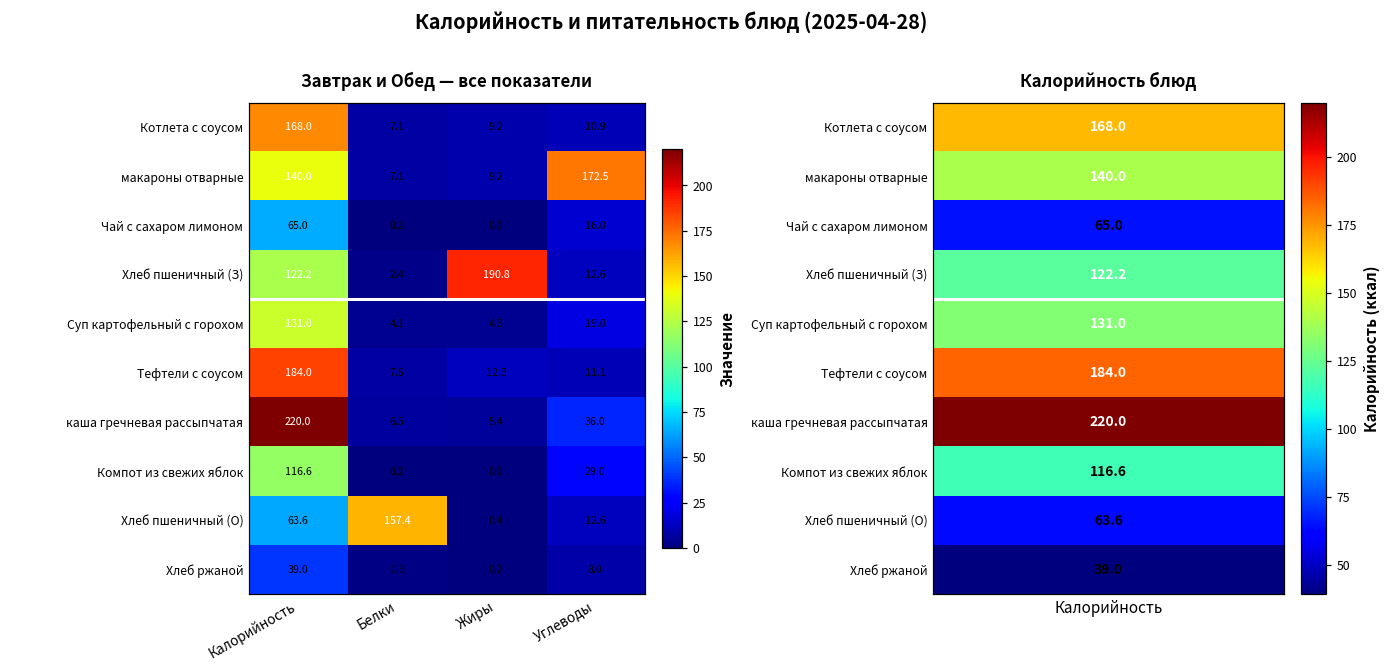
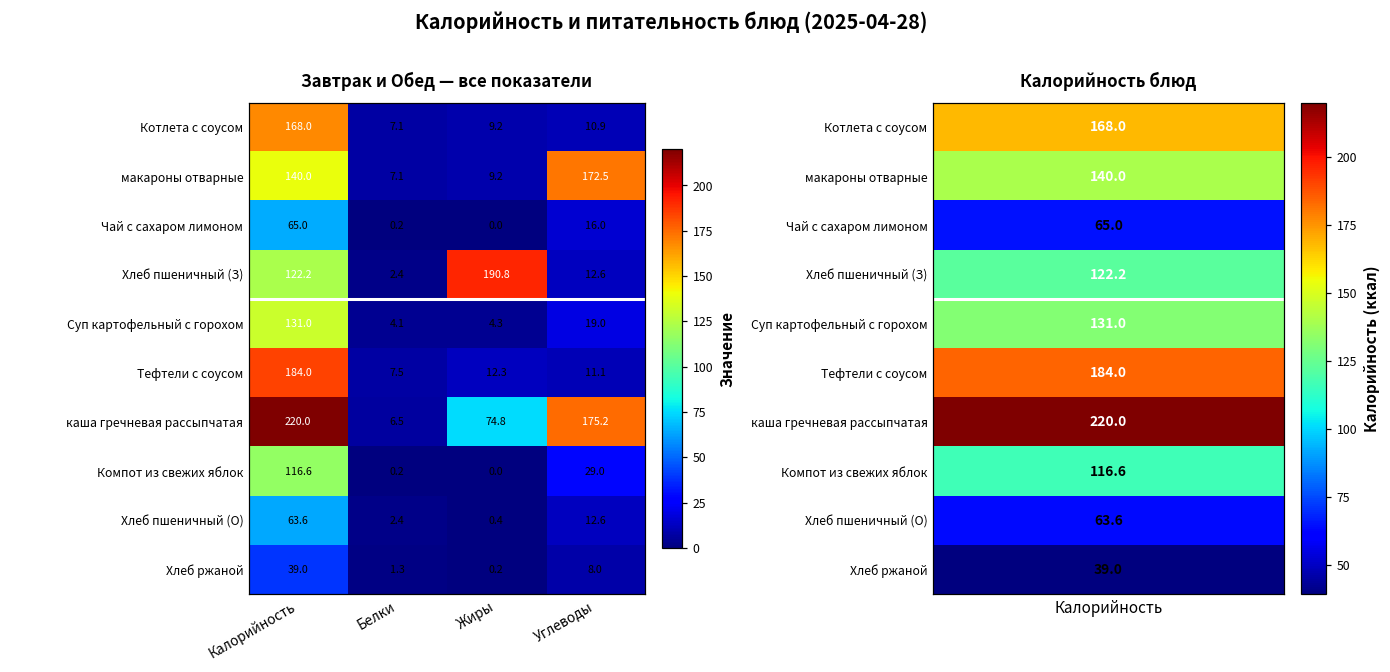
  {
    "Завтрак и Обед — все показатели": {
      "Котлета с соусом": {
        "Калорийность": 168.0,
        "Белки": 7.1,
        "Жиры": 9.2,
        "Углеводы": 10.9
      },
      "макароны отварные": {
        "Калорийность": 140.0,
        "Белки": 7.1,
        "Жиры": 9.2,
        "Углеводы": 172.5
      },
      "Чай с сахаром лимоном": {
        "Калорийность": 65.0,
        "Белки": 0.2,
        "Жиры": 0.0,
        "Углеводы": 16.0
      },
      "Хлеб пшеничный (З)": {
        "Калорийность": 122.2,
        "Белки": 2.4,
        "Жиры": 190.8,
        "Углеводы": 12.6
      },
      "Суп картофельный с горохом": {
        "Калорийность": 131.0,
        "Белки": 4.1,
        "Жиры": 4.3,
        "Углеводы": 19.0
      },
      "Тефтели с соусом": {
        "Калорийность": 184.0,
        "Белки": 7.5,
        "Жиры": 12.3,
        "Углеводы": 11.1
      },
      "каша гречневая рассыпчатая": {
        "Калорийность": 220.0,
        "Белки": 6.5,
-       "Жиры": 5.4,
-       "Углеводы": 36.0
+       "Жиры": 74.8,
+       "Углеводы": 175.2
      },
      "Компот из свежих яблок": {
        "Калорийность": 116.6,
        "Белки": 0.2,
        "Жиры": 0.0,
        "Углеводы": 29.0
      },
      "Хлеб пшеничный (О)": {
        "Калорийность": 63.6,
-       "Белки": 157.4,
+       "Белки": 2.4,
        "Жиры": 0.4,
        "Углеводы": 12.6
      },
      "Хлеб ржаной": {
        "Калорийность": 39.0,
        "Белки": 1.3,
        "Жиры": 0.2,
        "Углеводы": 8.0
      }
    },
    "Калорийность блюд": {
      "Котлета с соусом": {
        "Калорийность": 168.0
      },
      "макароны отварные": {
        "Калорийность": 140.0
      },
      "Чай с сахаром лимоном": {
        "Калорийность": 65.0
      },
      "Хлеб пшеничный (З)": {
        "Калорийность": 122.2
      },
      "Суп картофельный с горохом": {
        "Калорийность": 131.0
      },
      "Тефтели с соусом": {
        "Калорийность": 184.0
      },
      "каша гречневая рассыпчатая": {
        "Калорийность": 220.0
      },
      "Компот из свежих яблок": {
        "Калорийность": 116.6
      },
      "Хлеб пшеничный (О)": {
        "Калорийность": 63.6
      },
      "Хлеб ржаной": {
        "Калорийность": 39.0
      }
    }
  }
